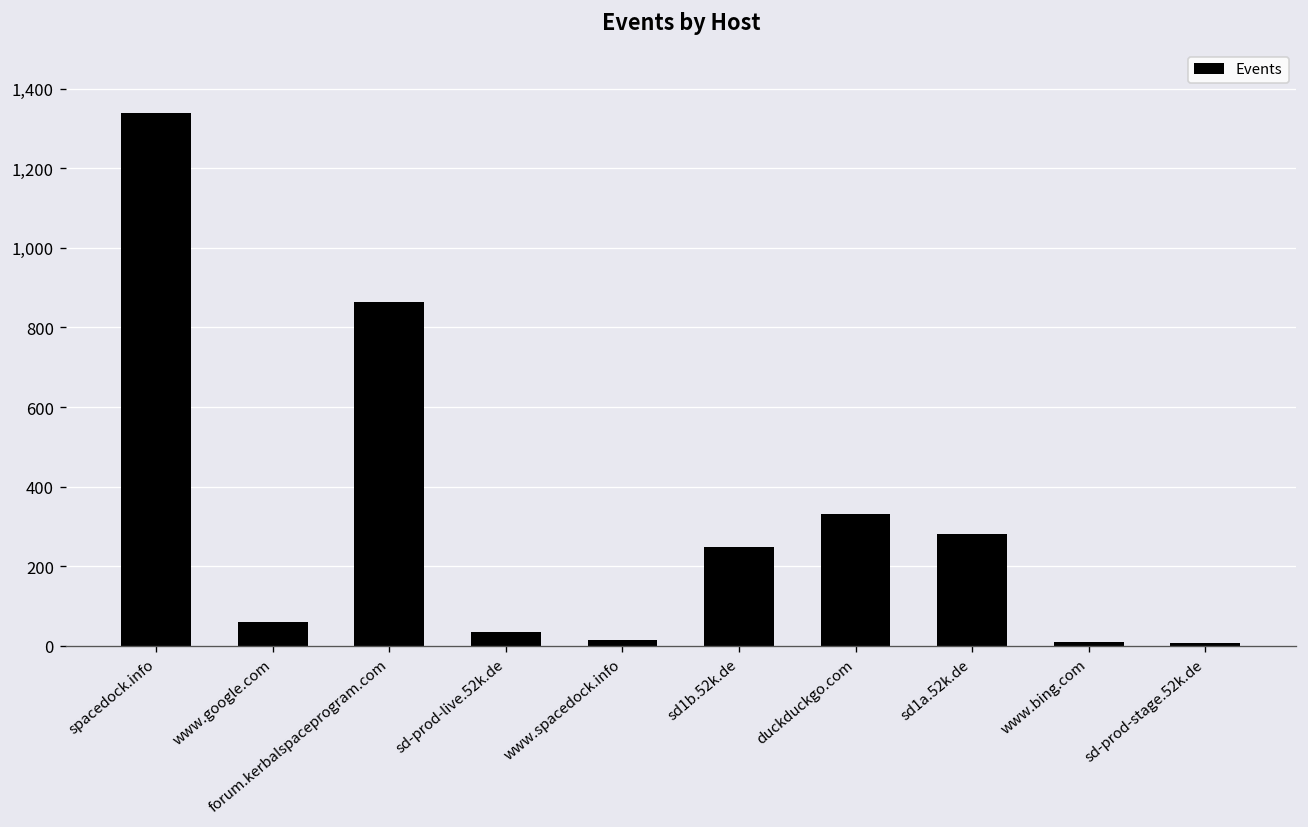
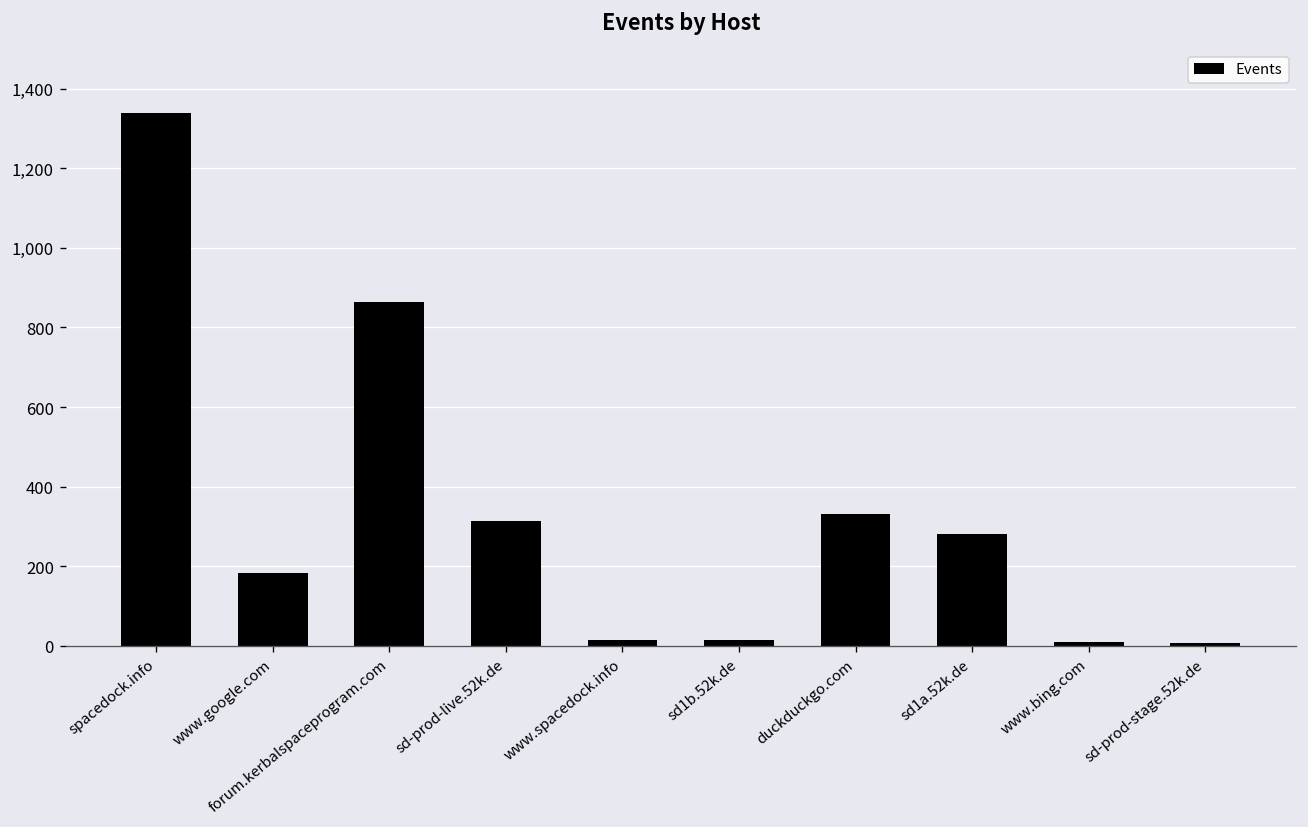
  {
    "spacedock.info": "1,340",
-   "www.google.com": "60",
+   "www.google.com": "180",
    "forum.kerbalspaceprogram.com": "860",
-   "sd-prod-live.52k.de": "40",
+   "sd-prod-live.52k.de": "310",
    "www.spacedock.info": "20",
-   "sd1b.52k.de": "250",
+   "sd1b.52k.de": "10",
    "duckduckgo.com": "330",
    "sd1a.52k.de": "280",
    "www.bing.com": "10"
  }
